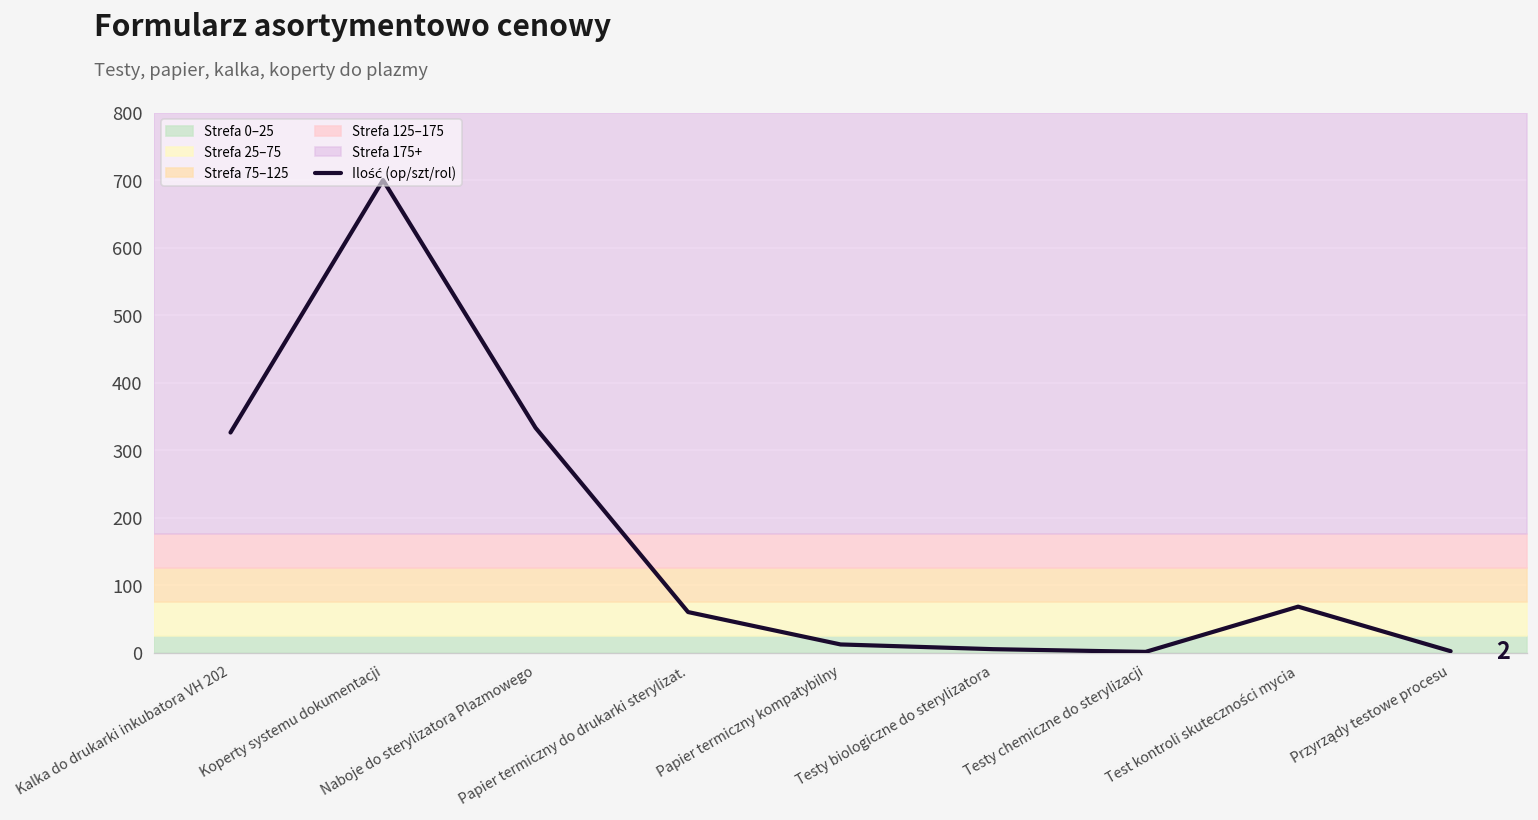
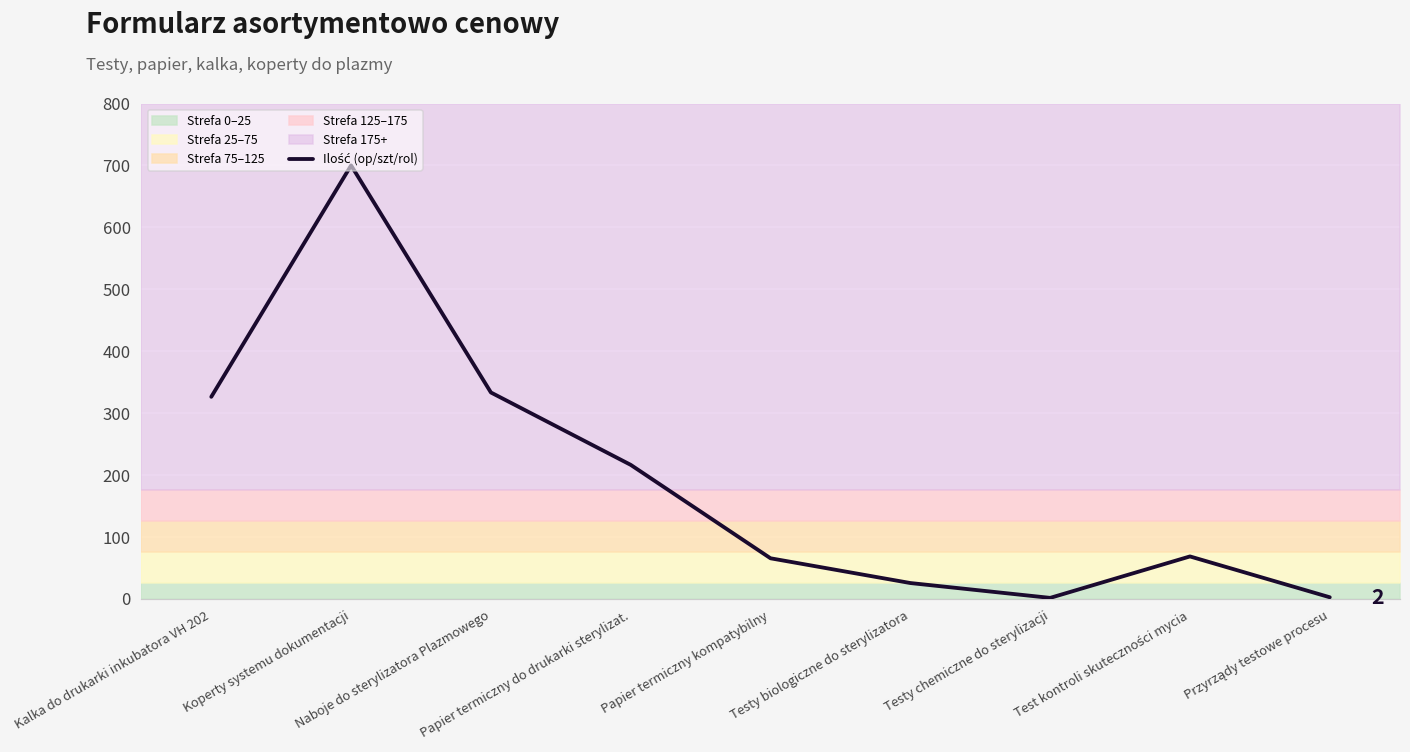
  {
    "Ilość (op/szt/rol)": {
      "Kalka do drukarki inkubatora VH 202": 330,
      "Naboje do sterylizatora Plazmowego": 330,
-     "Papier termiczny do drukarki sterylizat.": 60,
-     "Papier termiczny kompatybilny": 10,
-     "Testy biologiczne do sterylizatora": 10,
+     "Papier termiczny do drukarki sterylizat.": 220,
+     "Papier termiczny kompatybilny": 70,
+     "Testy biologiczne do sterylizatora": 30,
      "Testy chemiczne do sterylizacji": 0,
      "Test kontroli skuteczności mycia": 70,
      "Przyrządy testowe procesu": 0
    }
  }
